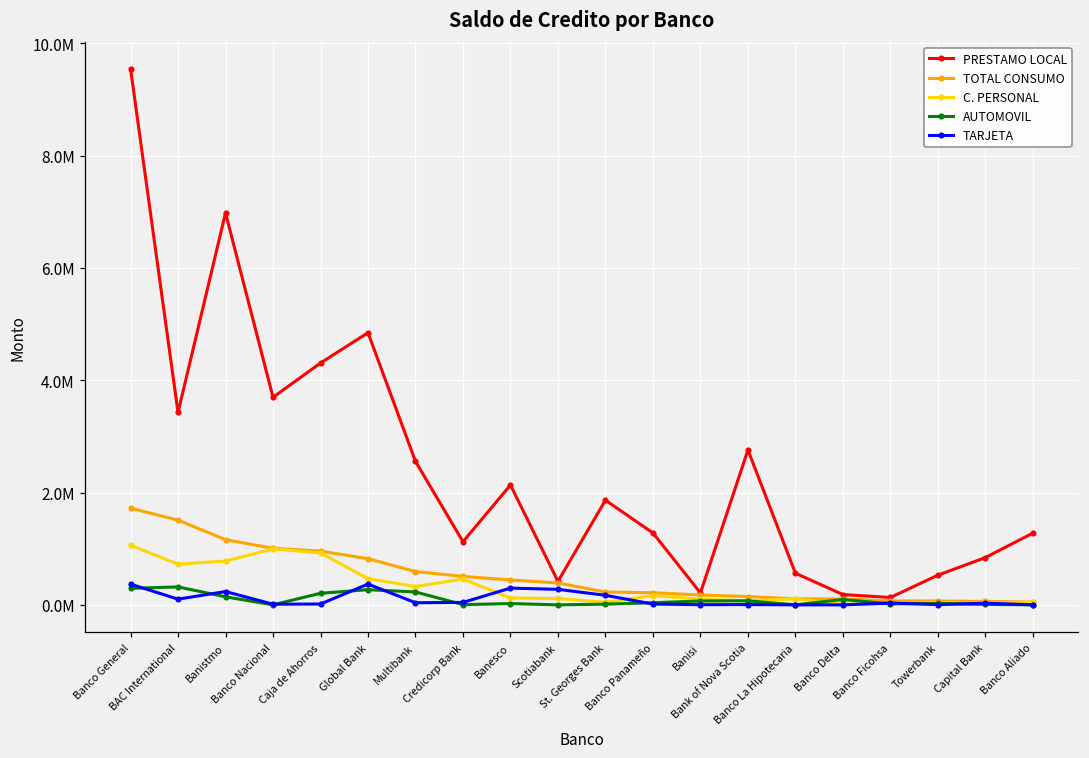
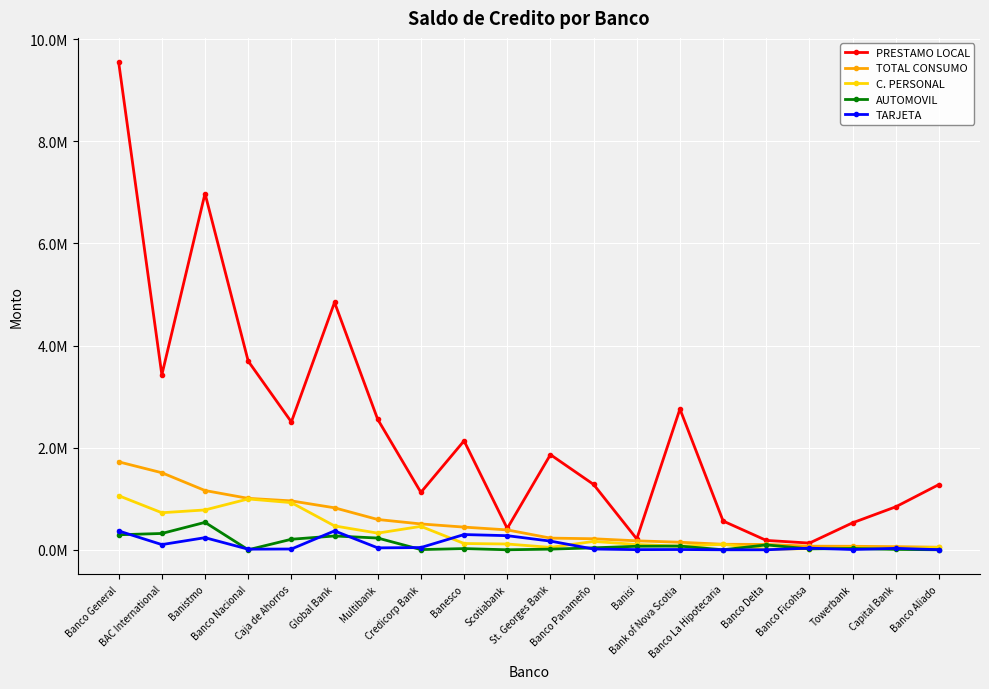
  {
    "PRESTAMO LOCAL": {
      "Banco General": 9500000,
      "BAC International": 3400000,
      "Banistmo": 7000000,
      "Banco Nacional": 3700000,
-     "Caja de Ahorros": 4300000,
+     "Caja de Ahorros": 2500000,
      "Global Bank": 4800000,
      "Multibank": 2600000,
      "Credicorp Bank": 1100000,
      "Banesco": 2100000,
      "St. Georges Bank": 1900000,
      "Banco Panameño": 1300000,
      "Bank of Nova Scotia": 2800000,
      "Banco La Hipotecaria": 600000,
      "Banco Delta": 200000,
      "Banco Ficohsa": 100000,
      "Towerbank": 500000,
      "Capital Bank": 800000,
      "Banco Aliado": 1300000
    },
    "AUTOMOVIL": {
      "Banco General": 300000,
      "BAC International": 300000,
-     "Banistmo": 100000,
+     "Banistmo": 500000,
      "Caja de Ahorros": 200000,
      "Global Bank": 300000,
      "Multibank": 200000,
      "Banesco": 0,
      "Scotiabank": 0
    },
    "TARJETA": {
      "Banco General": 400000,
      "BAC International": 100000,
      "Banistmo": 200000,
      "Caja de Ahorros": 0,
      "Global Bank": 400000,
      "Multibank": 0,
      "Banesco": 300000,
      "Scotiabank": 300000,
      "St. Georges Bank": 200000,
      "Banisi": 0,
      "Bank of Nova Scotia": 0
    }
  }
